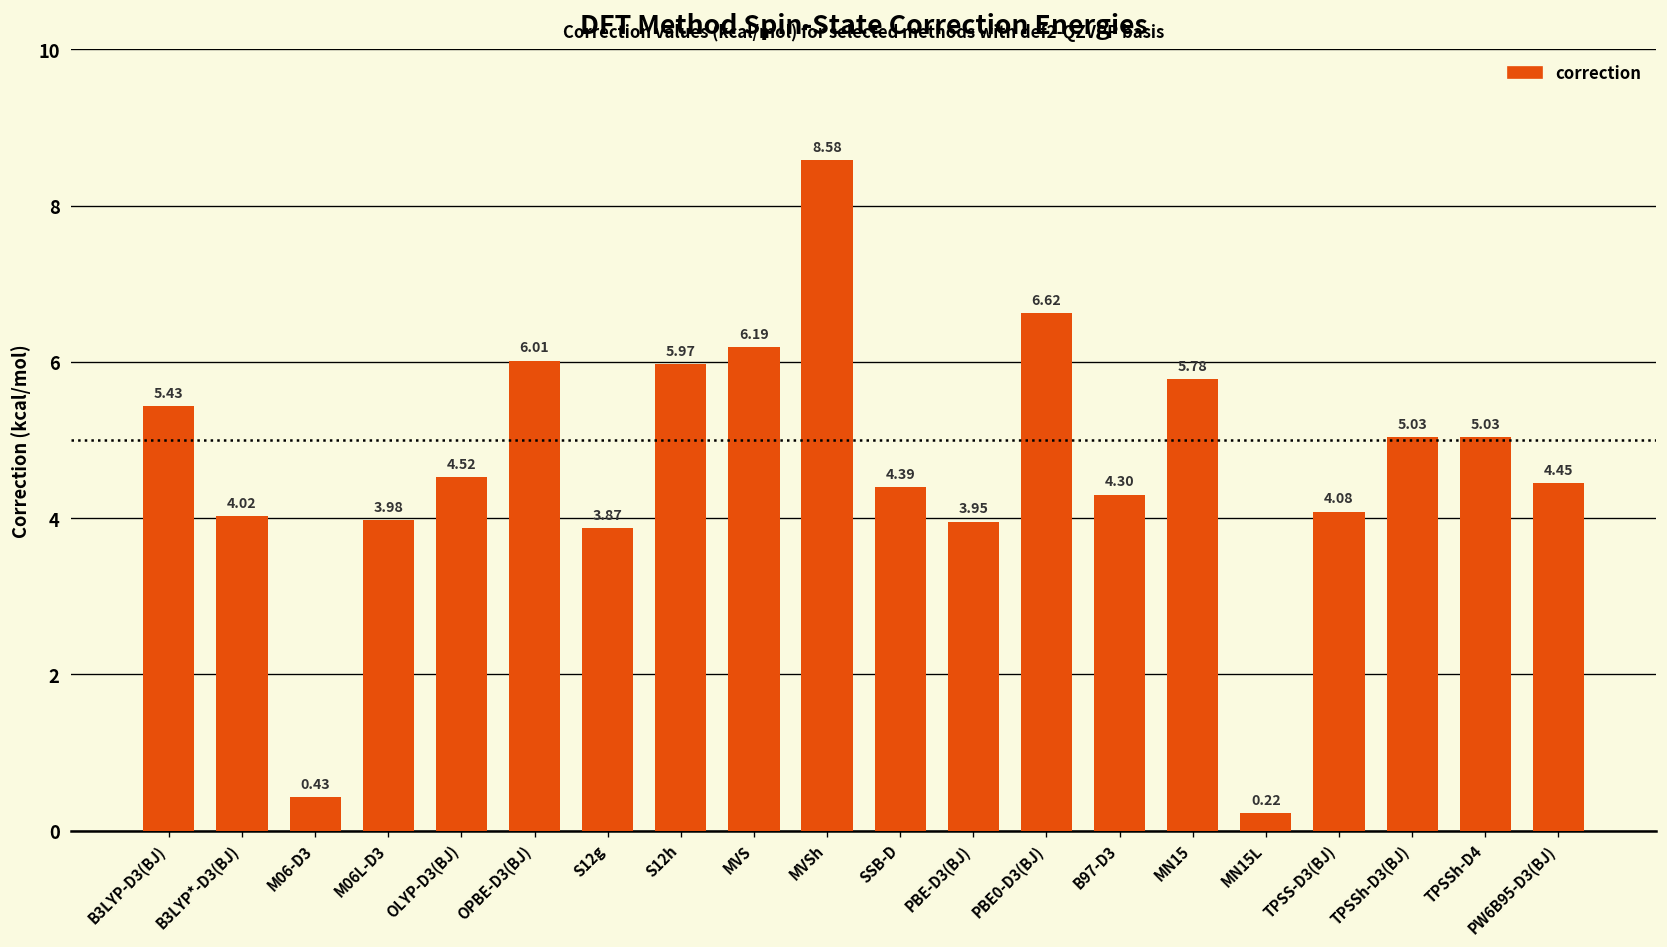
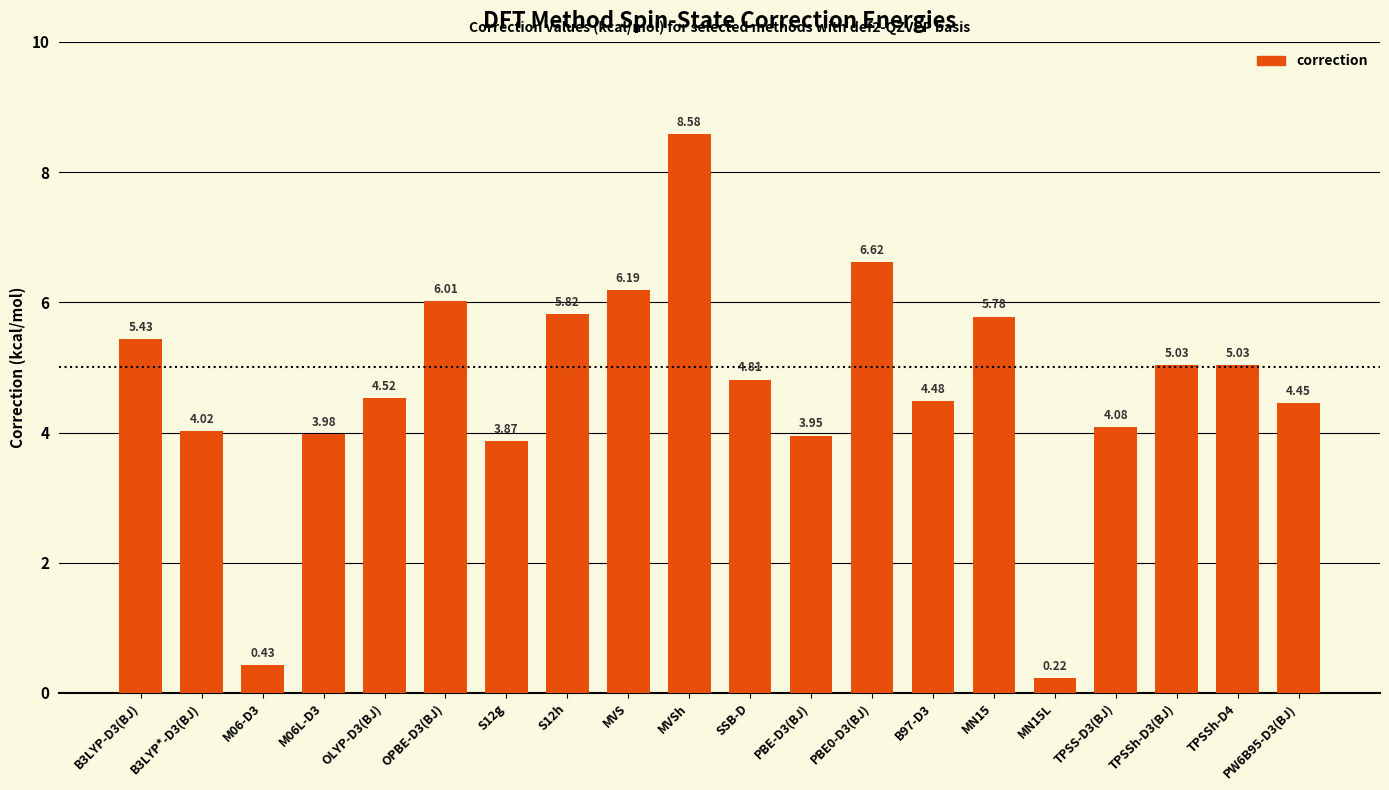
  {
    "B3LYP-D3(BJ)": 5.43,
    "B3LYP*-D3(BJ)": 4.02,
    "M06-D3": 0.43,
    "M06L-D3": 3.98,
    "OLYP-D3(BJ)": 4.52,
    "OPBE-D3(BJ)": 6.01,
    "S12g": 3.87,
-   "S12h": 5.97,
+   "S12h": 5.82,
    "MVS": 6.19,
    "MVSh": 8.58,
-   "SSB-D": 4.39,
+   "SSB-D": 4.81,
    "PBE-D3(BJ)": 3.95,
    "PBE0-D3(BJ)": 6.62,
-   "B97-D3": 4.30,
+   "B97-D3": 4.48,
    "MN15": 5.78,
    "MN15L": 0.22,
    "TPSS-D3(BJ)": 4.08,
    "TPSSh-D3(BJ)": 5.03,
    "TPSSh-D4": 5.03,
    "PW6B95-D3(BJ)": 4.45
  }
